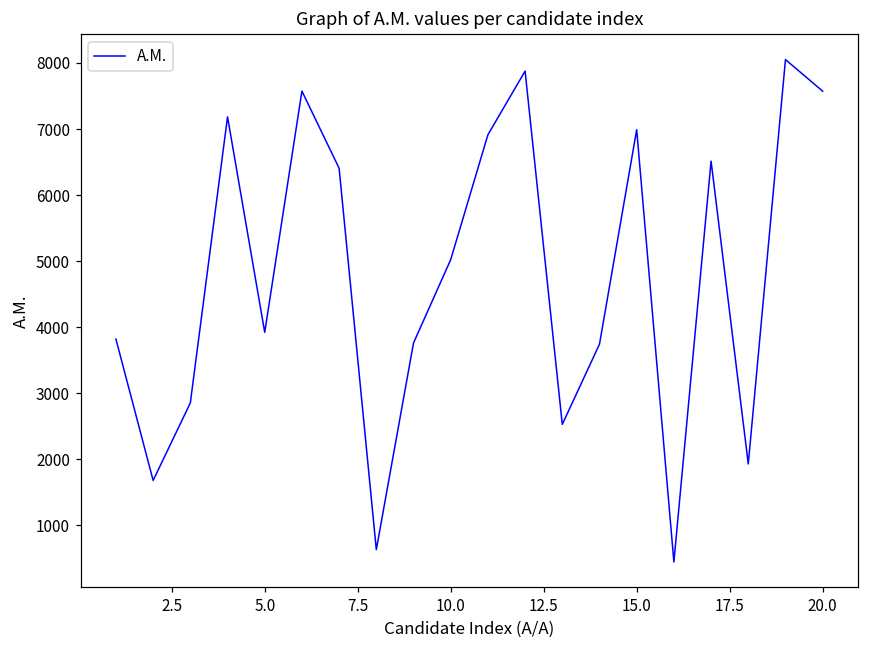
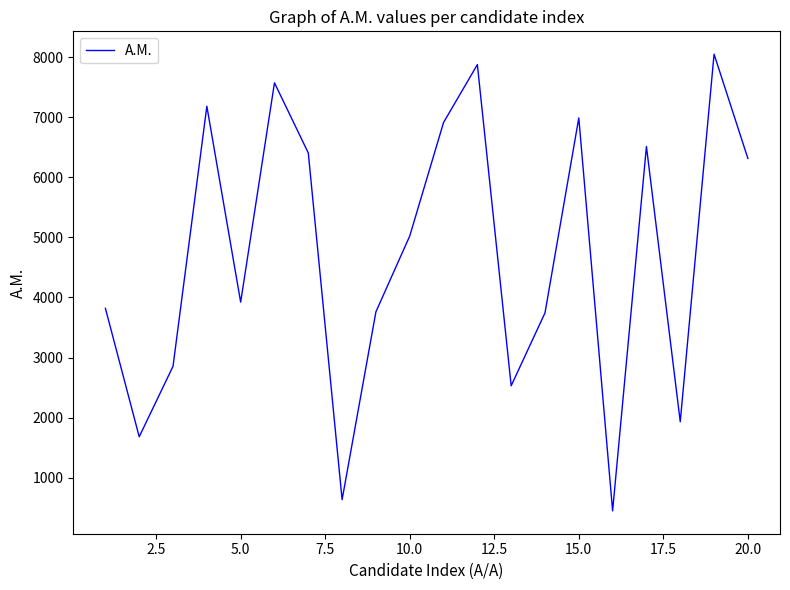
  {
    "5.0": 3900,
    "10.0": 5000,
    "15.0": 7000,
-   "20.0": 7600
+   "20.0": 6300
  }
